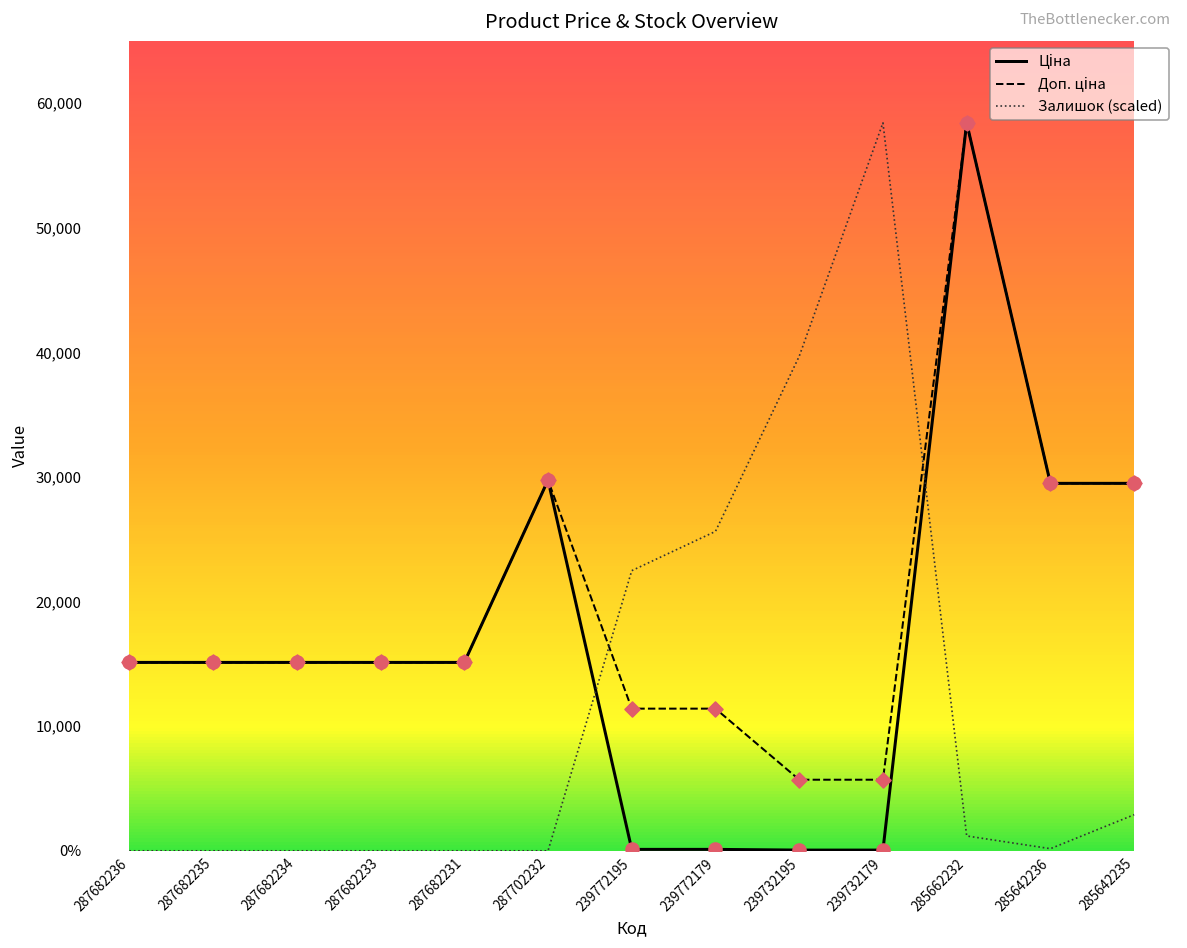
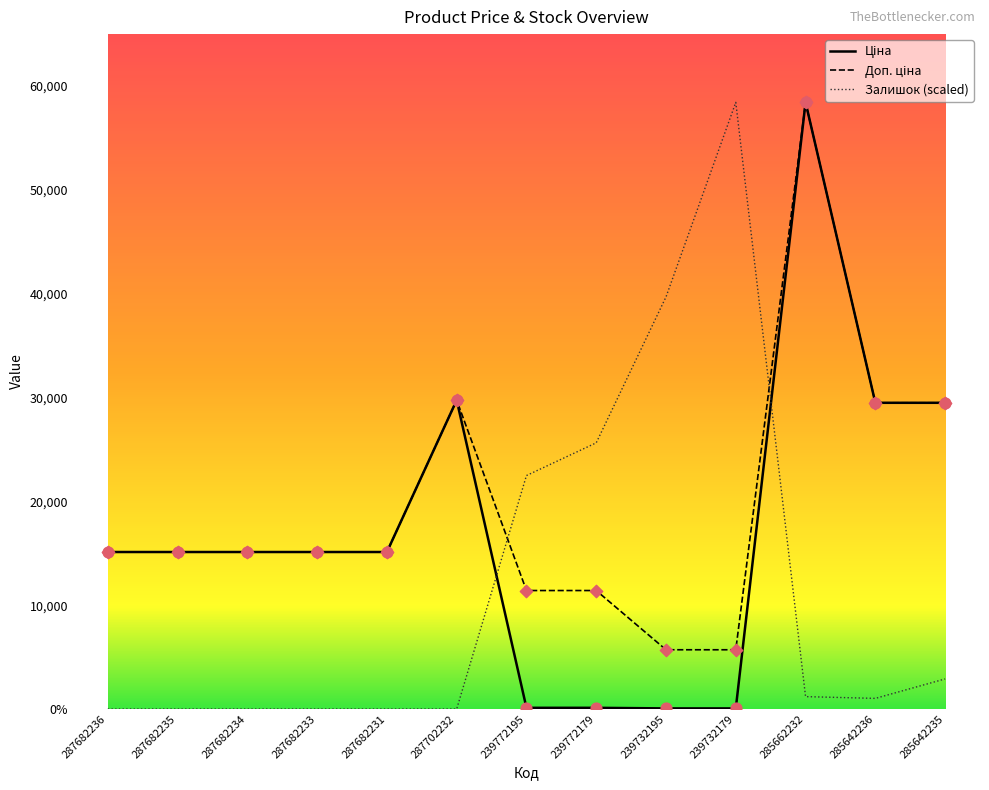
  {
    "Залишок (scaled)": {
      "287682236": "0",
      "287682235": "0",
      "287682234": "0",
      "287682233": "0",
      "287682231": "0",
      "287702232": "0",
      "239772195": "22,500",
      "239772179": "25,600",
      "239732195": "39,700",
      "239732179": "58,400",
      "285662232": "1,200",
-     "285642236": "200",
+     "285642236": "1,000",
      "285642235": "2,900"
    }
  }
